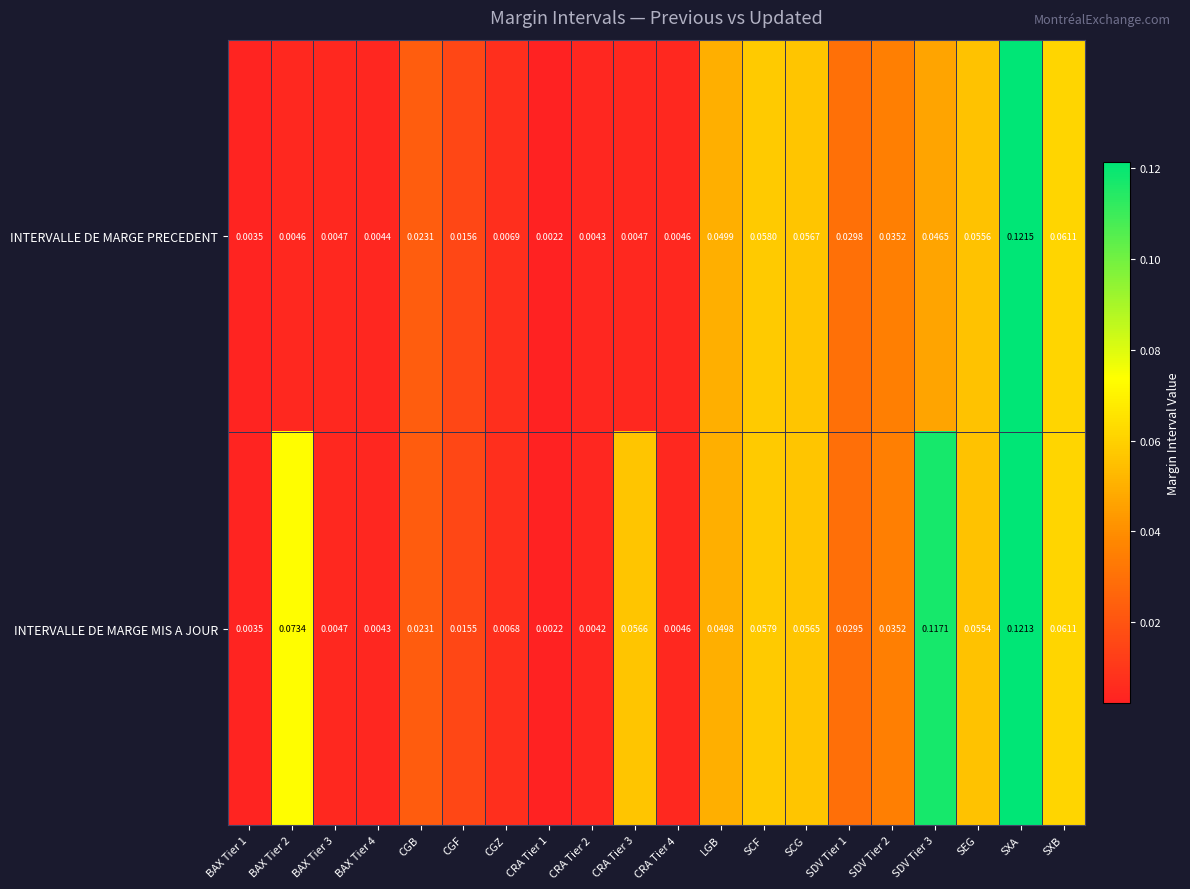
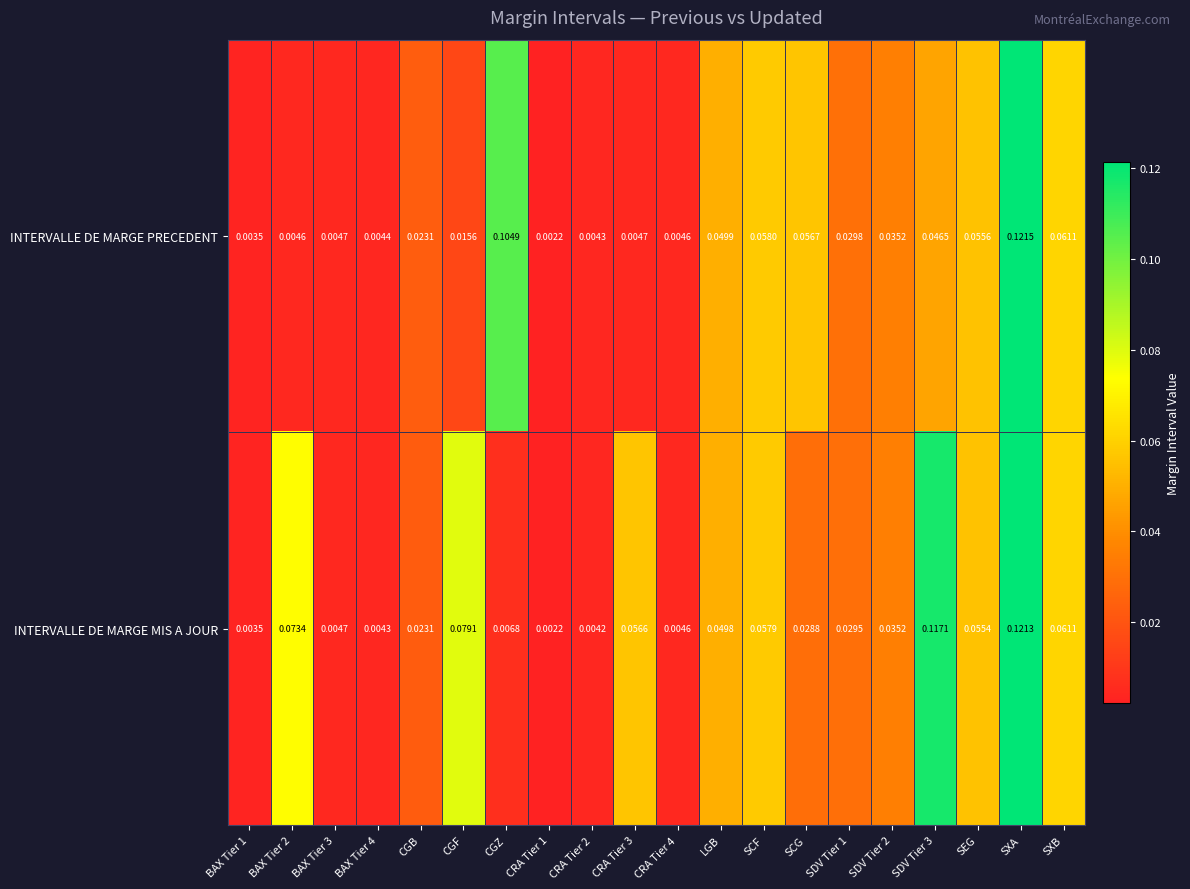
  {
    "INTERVALLE DE MARGE PRECEDENT": {
      "BAX Tier 1": 0.0035,
      "BAX Tier 2": 0.0046,
      "BAX Tier 3": 0.0047,
      "BAX Tier 4": 0.0044,
      "CGB": 0.0231,
      "CGF": 0.0156,
-     "CGZ": 0.0069,
+     "CGZ": 0.1049,
      "CRA Tier 1": 0.0022,
      "CRA Tier 2": 0.0043,
      "CRA Tier 3": 0.0047,
      "CRA Tier 4": 0.0046,
      "LGB": 0.0499,
      "SCF": 0.0580,
      "SCG": 0.0567,
      "SDV Tier 1": 0.0298,
      "SDV Tier 2": 0.0352,
      "SDV Tier 3": 0.0465,
      "SEG": 0.0556,
      "SXA": 0.1215,
      "SXB": 0.0611
    },
    "INTERVALLE DE MARGE MIS A JOUR": {
      "BAX Tier 1": 0.0035,
      "BAX Tier 2": 0.0734,
      "BAX Tier 3": 0.0047,
      "BAX Tier 4": 0.0043,
      "CGB": 0.0231,
-     "CGF": 0.0155,
+     "CGF": 0.0791,
      "CGZ": 0.0068,
      "CRA Tier 1": 0.0022,
      "CRA Tier 2": 0.0042,
      "CRA Tier 3": 0.0566,
      "CRA Tier 4": 0.0046,
      "LGB": 0.0498,
      "SCF": 0.0579,
-     "SCG": 0.0565,
+     "SCG": 0.0288,
      "SDV Tier 1": 0.0295,
      "SDV Tier 2": 0.0352,
      "SDV Tier 3": 0.1171,
      "SEG": 0.0554,
      "SXA": 0.1213,
      "SXB": 0.0611
    }
  }
